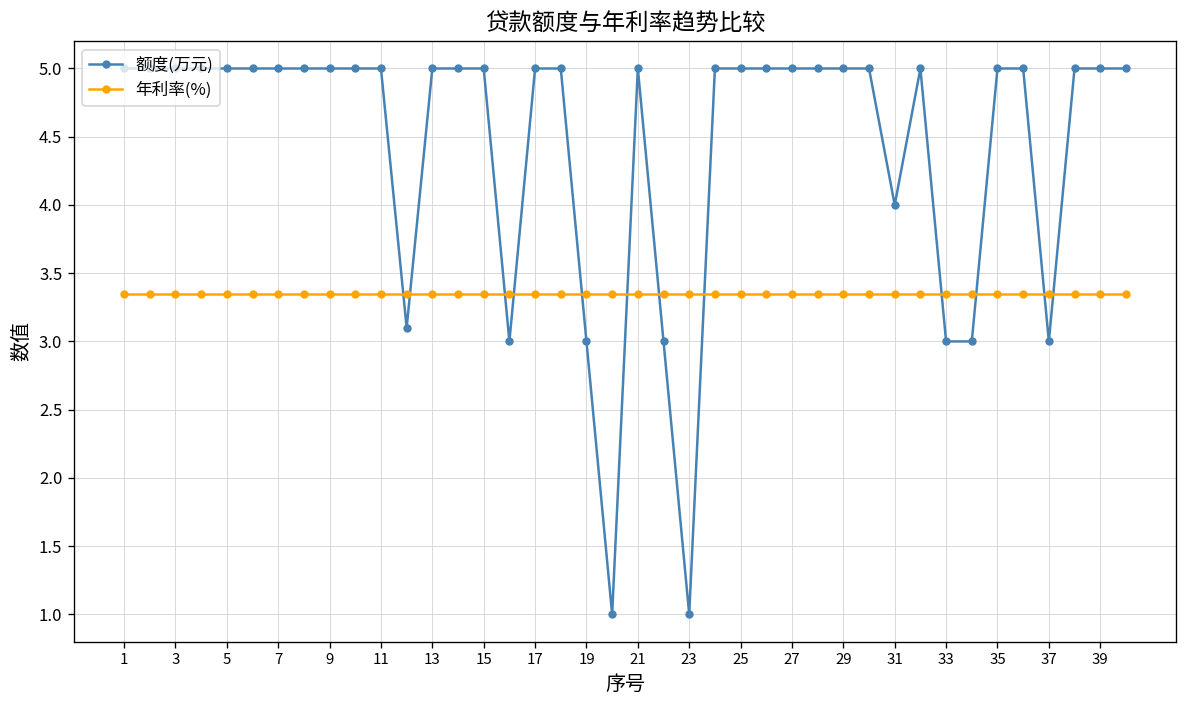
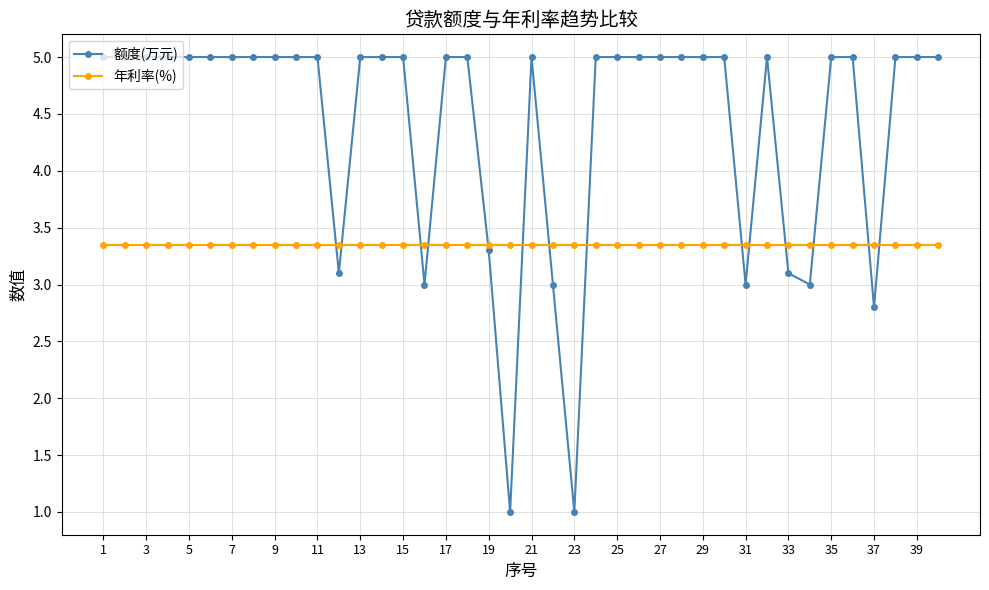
  {
    "额度(万元)": {
      "5": 5.0,
      "7": 5.0,
      "9": 5.0,
      "11": 5.0,
      "13": 5.0,
      "15": 5.0,
      "17": 5.0,
-     "19": 3.0,
+     "19": 3.3,
      "21": 5.0,
      "23": 1.0,
      "25": 5.0,
      "27": 5.0,
      "29": 5.0,
-     "31": 4,
-     "33": 3.0,
+     "31": 3,
+     "33": 3.1,
      "35": 5.0,
-     "37": 3.0,
+     "37": 2.8,
      "39": 5.0
    },
    "年利率(%)": {
      "1": 3.35,
      "3": 3.35,
      "5": 3.35,
      "7": 3.35,
      "9": 3.35,
      "11": 3.35,
      "13": 3.35,
      "15": 3.35,
      "17": 3.35,
      "19": 3.35,
      "21": 3.35,
      "23": 3.35,
      "25": 3.35,
      "27": 3.35,
      "29": 3.35,
      "31": 3.35,
      "33": 3.35,
      "35": 3.35,
      "37": 3.35,
      "39": 3.35
    }
  }
